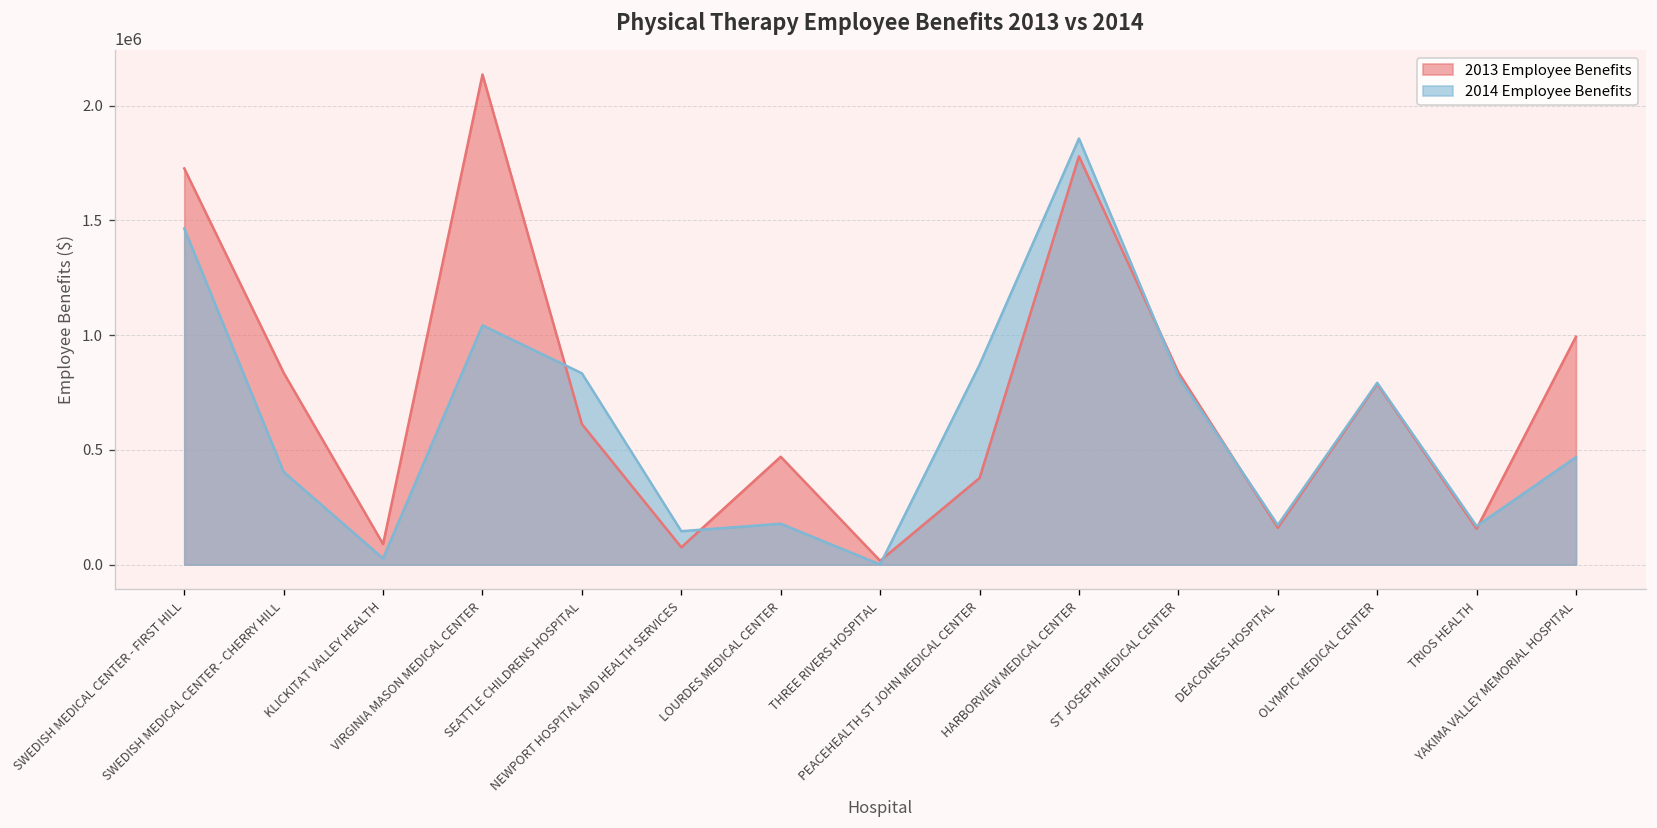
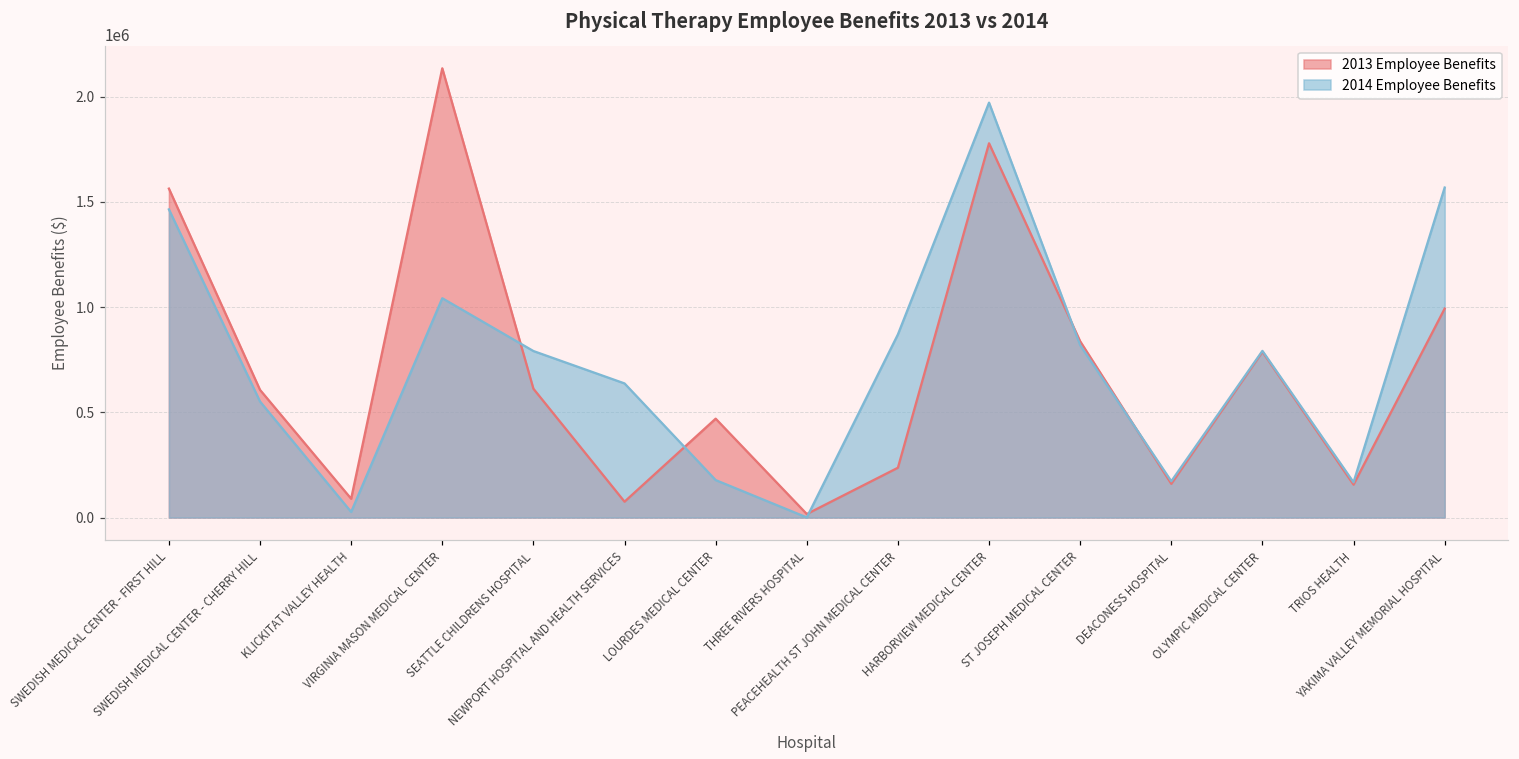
  {
    "2013 Employee Benefits": {
-     "SWEDISH MEDICAL CENTER - FIRST HILL": 1730000,
-     "SWEDISH MEDICAL CENTER - CHERRY HILL": 840000,
+     "SWEDISH MEDICAL CENTER - FIRST HILL": 1560000,
+     "SWEDISH MEDICAL CENTER - CHERRY HILL": 610000,
      "KLICKITAT VALLEY HEALTH": 90000,
      "VIRGINIA MASON MEDICAL CENTER": 2140000,
      "SEATTLE CHILDRENS HOSPITAL": 610000,
      "NEWPORT HOSPITAL AND HEALTH SERVICES": 80000,
      "LOURDES MEDICAL CENTER": 470000,
      "THREE RIVERS HOSPITAL": 20000,
-     "PEACEHEALTH ST JOHN MEDICAL CENTER": 380000,
+     "PEACEHEALTH ST JOHN MEDICAL CENTER": 240000,
      "HARBORVIEW MEDICAL CENTER": 1780000,
      "ST JOSEPH MEDICAL CENTER": 840000,
      "YAKIMA VALLEY MEMORIAL HOSPITAL": 990000
    },
    "2014 Employee Benefits": {
      "SWEDISH MEDICAL CENTER - FIRST HILL": 1460000,
-     "SWEDISH MEDICAL CENTER - CHERRY HILL": 400000,
+     "SWEDISH MEDICAL CENTER - CHERRY HILL": 550000,
      "KLICKITAT VALLEY HEALTH": 30000,
      "VIRGINIA MASON MEDICAL CENTER": 1040000,
-     "SEATTLE CHILDRENS HOSPITAL": 830000,
-     "NEWPORT HOSPITAL AND HEALTH SERVICES": 150000,
+     "SEATTLE CHILDRENS HOSPITAL": 790000,
+     "NEWPORT HOSPITAL AND HEALTH SERVICES": 640000,
      "LOURDES MEDICAL CENTER": 180000,
      "THREE RIVERS HOSPITAL": 0,
      "PEACEHEALTH ST JOHN MEDICAL CENTER": 870000,
-     "HARBORVIEW MEDICAL CENTER": 1860000,
+     "HARBORVIEW MEDICAL CENTER": 1970000,
      "ST JOSEPH MEDICAL CENTER": 820000,
-     "YAKIMA VALLEY MEMORIAL HOSPITAL": 470000
+     "YAKIMA VALLEY MEMORIAL HOSPITAL": 1570000
    }
  }
